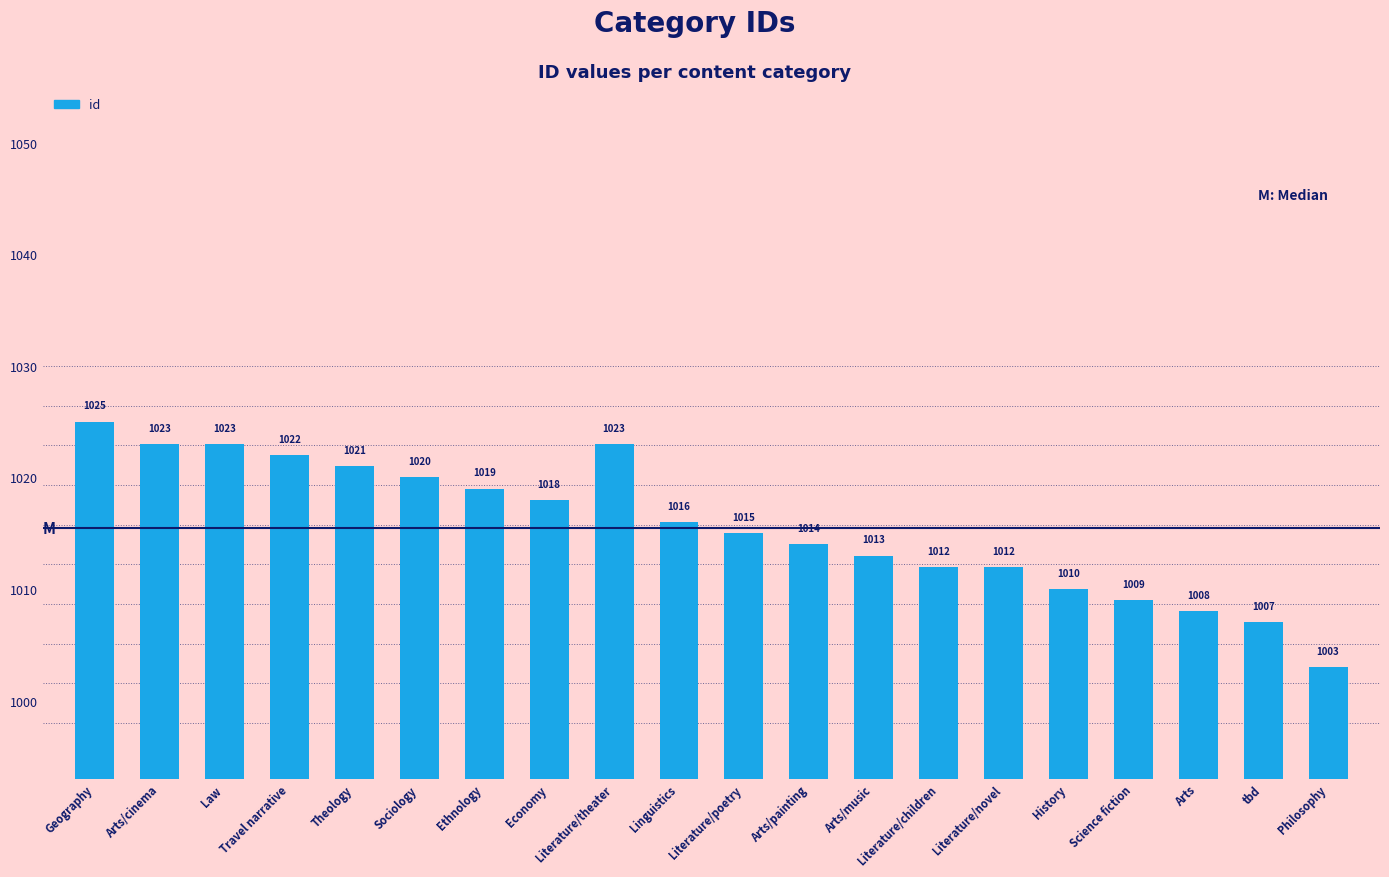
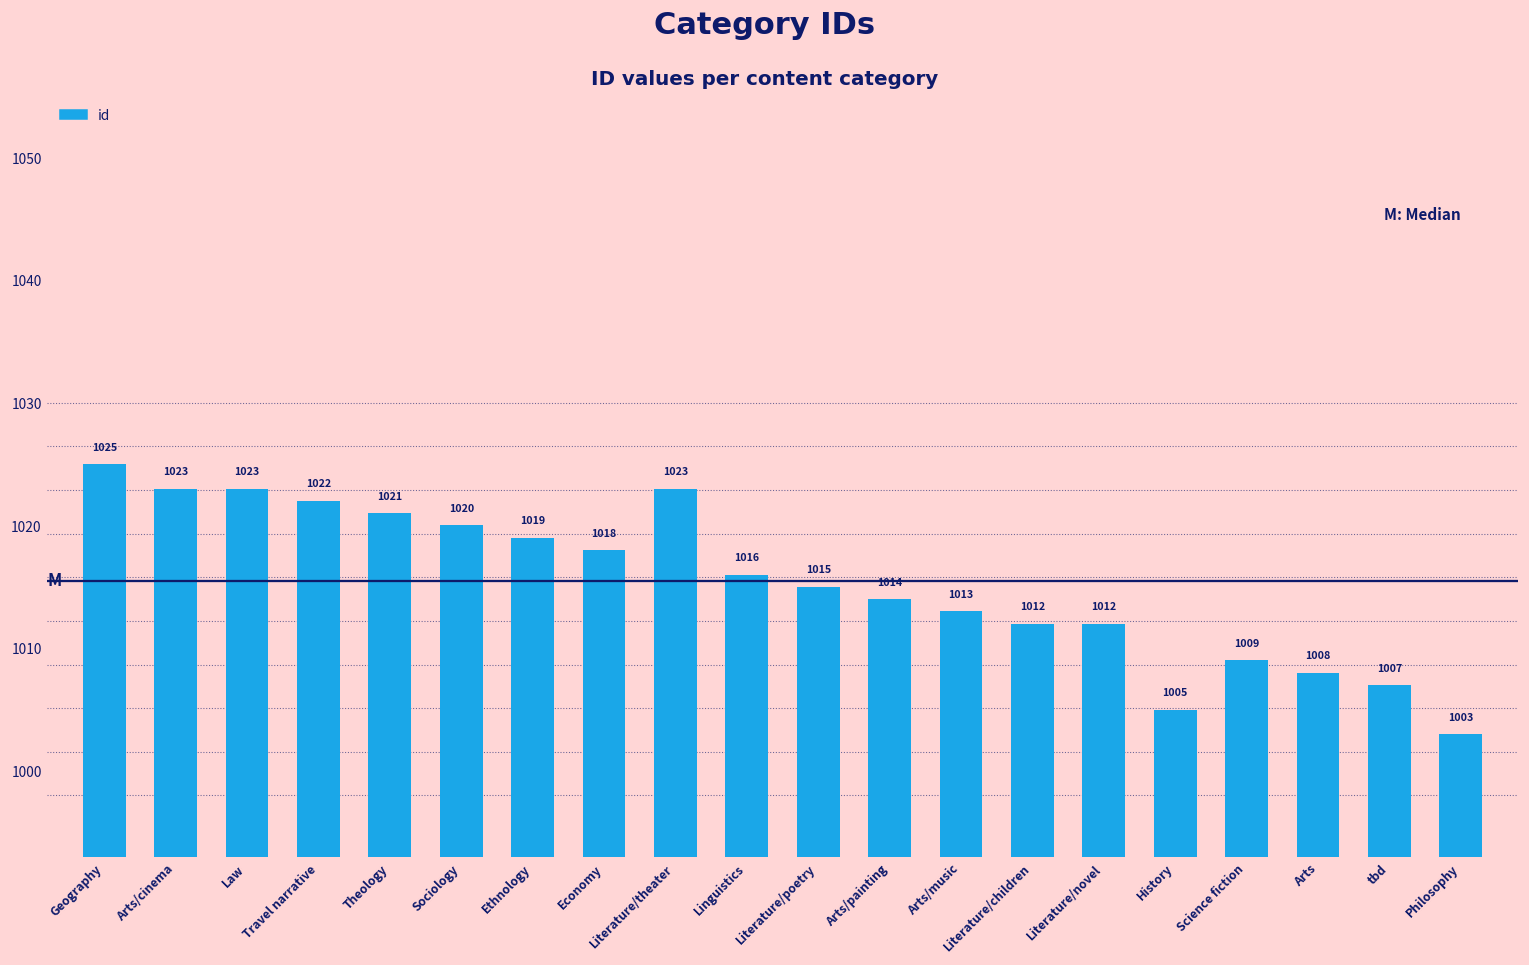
  {
    "Geography": 1025,
    "Arts/cinema": 1023,
    "Law": 1023,
    "Travel narrative": 1022,
    "Theology": 1021,
    "Sociology": 1020,
    "Ethnology": 1019,
    "Economy": 1018,
    "Literature/theater": 1023,
    "Linguistics": 1016,
    "Literature/poetry": 1015,
    "Arts/painting": 1014,
    "Arts/music": 1013,
    "Literature/children": 1012,
    "Literature/novel": 1012,
-   "History": 1010,
+   "History": 1005,
    "Science fiction": 1009,
    "Arts": 1008,
    "tbd": 1007,
    "Philosophy": 1003
  }
